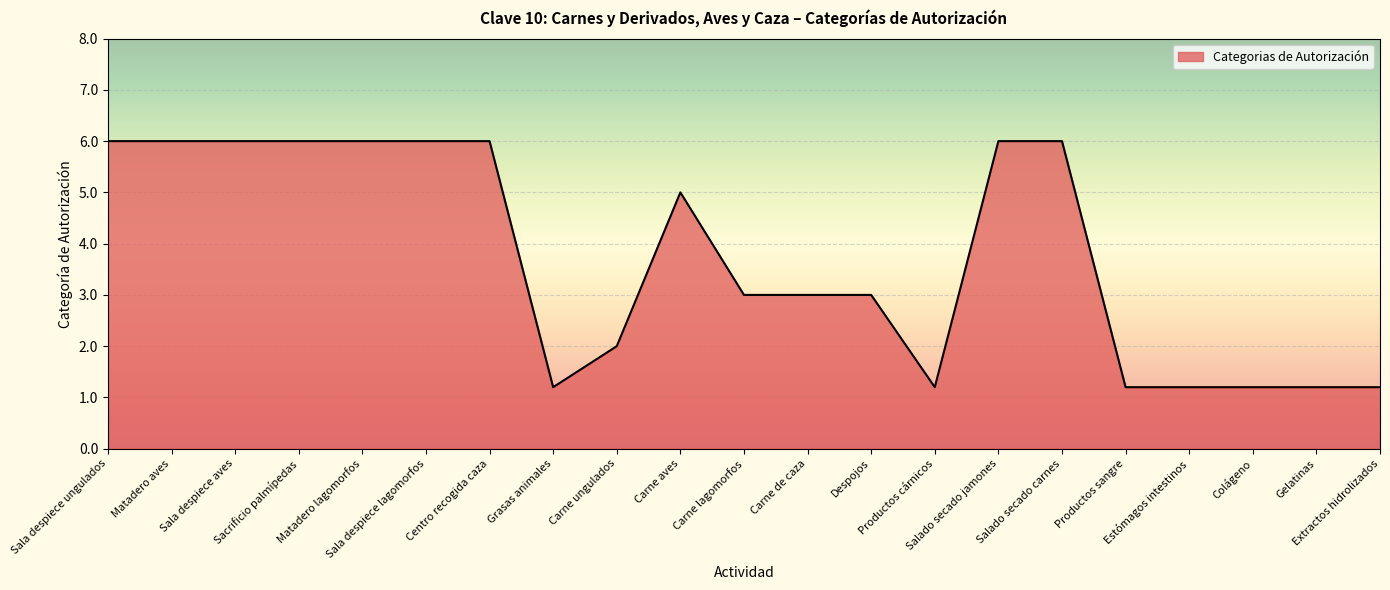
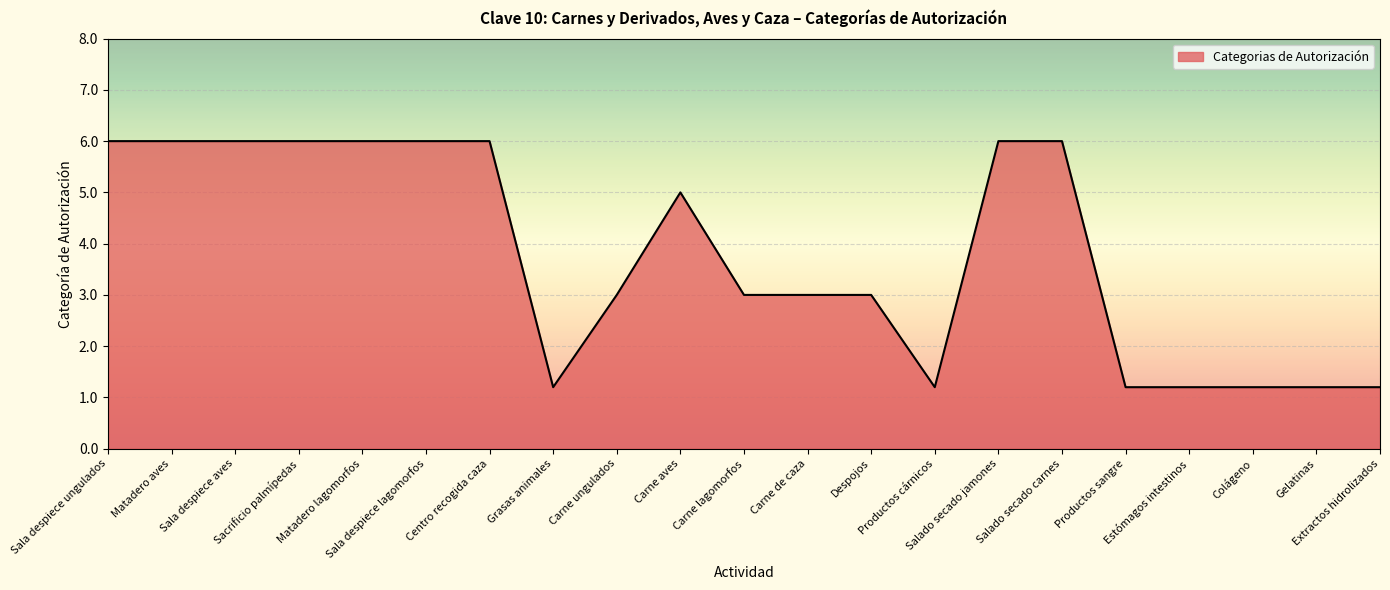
  {
    "Sala despiece ungulados": 6,
    "Matadero aves": 6,
    "Sala despiece aves": 6,
    "Sacrificio palmípedas": 6,
    "Matadero lagomorfos": 6,
    "Sala despiece lagomorfos": 6,
    "Centro recogida caza": 6,
    "Grasas animales": 1.2,
-   "Carne ungulados": 2,
+   "Carne ungulados": 3,
    "Carne aves": 5,
    "Carne lagomorfos": 3,
    "Carne de caza": 3,
    "Despojos": 3,
    "Productos cárnicos": 1.2,
    "Salado secado jamones": 6,
    "Salado secado carnes": 6,
    "Productos sangre": 1.2,
    "Estómagos intestinos": 1.2,
    "Colágeno": 1.2,
    "Gelatinas": 1.2,
    "Extractos hidrolizados": 1.2
  }
